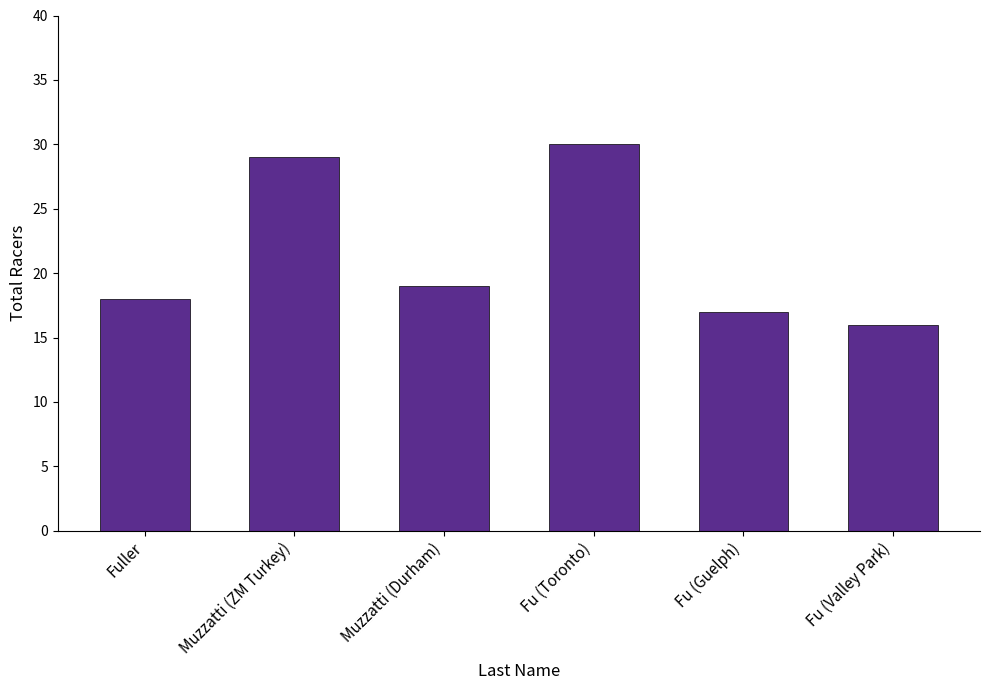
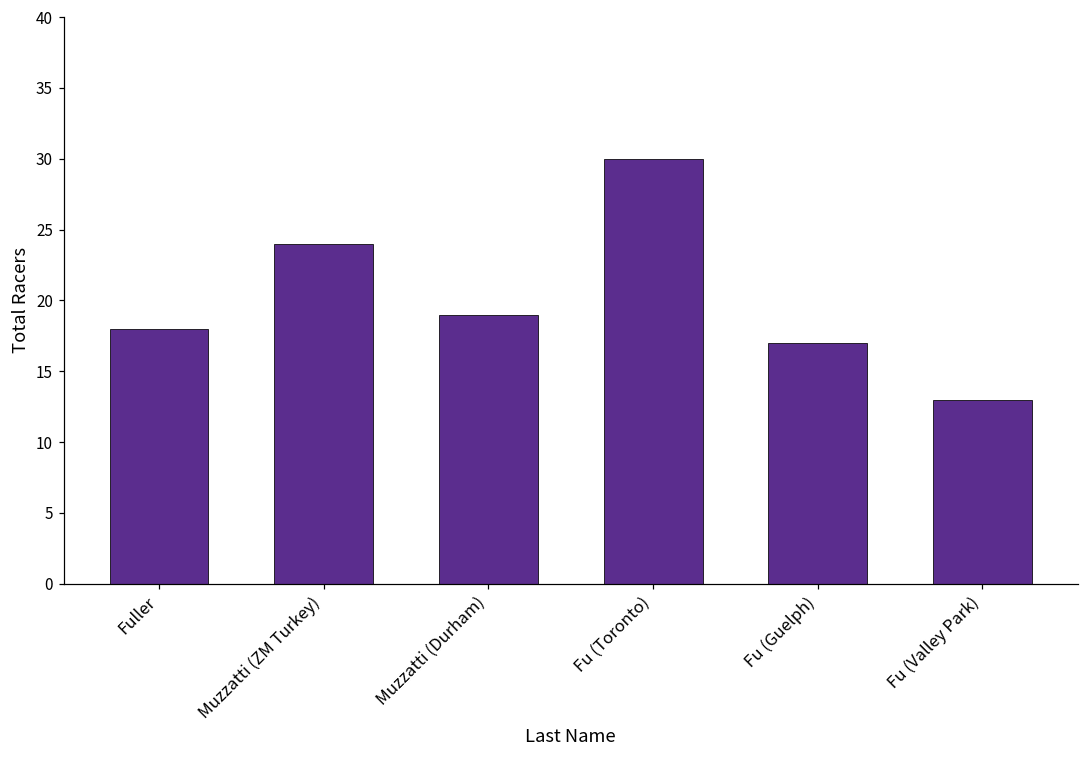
  {
    "Fuller": 18,
-   "Muzzatti (ZM Turkey)": 29,
+   "Muzzatti (ZM Turkey)": 24,
    "Muzzatti (Durham)": 19,
    "Fu (Toronto)": 30,
    "Fu (Guelph)": 17,
-   "Fu (Valley Park)": 16
+   "Fu (Valley Park)": 13
  }
